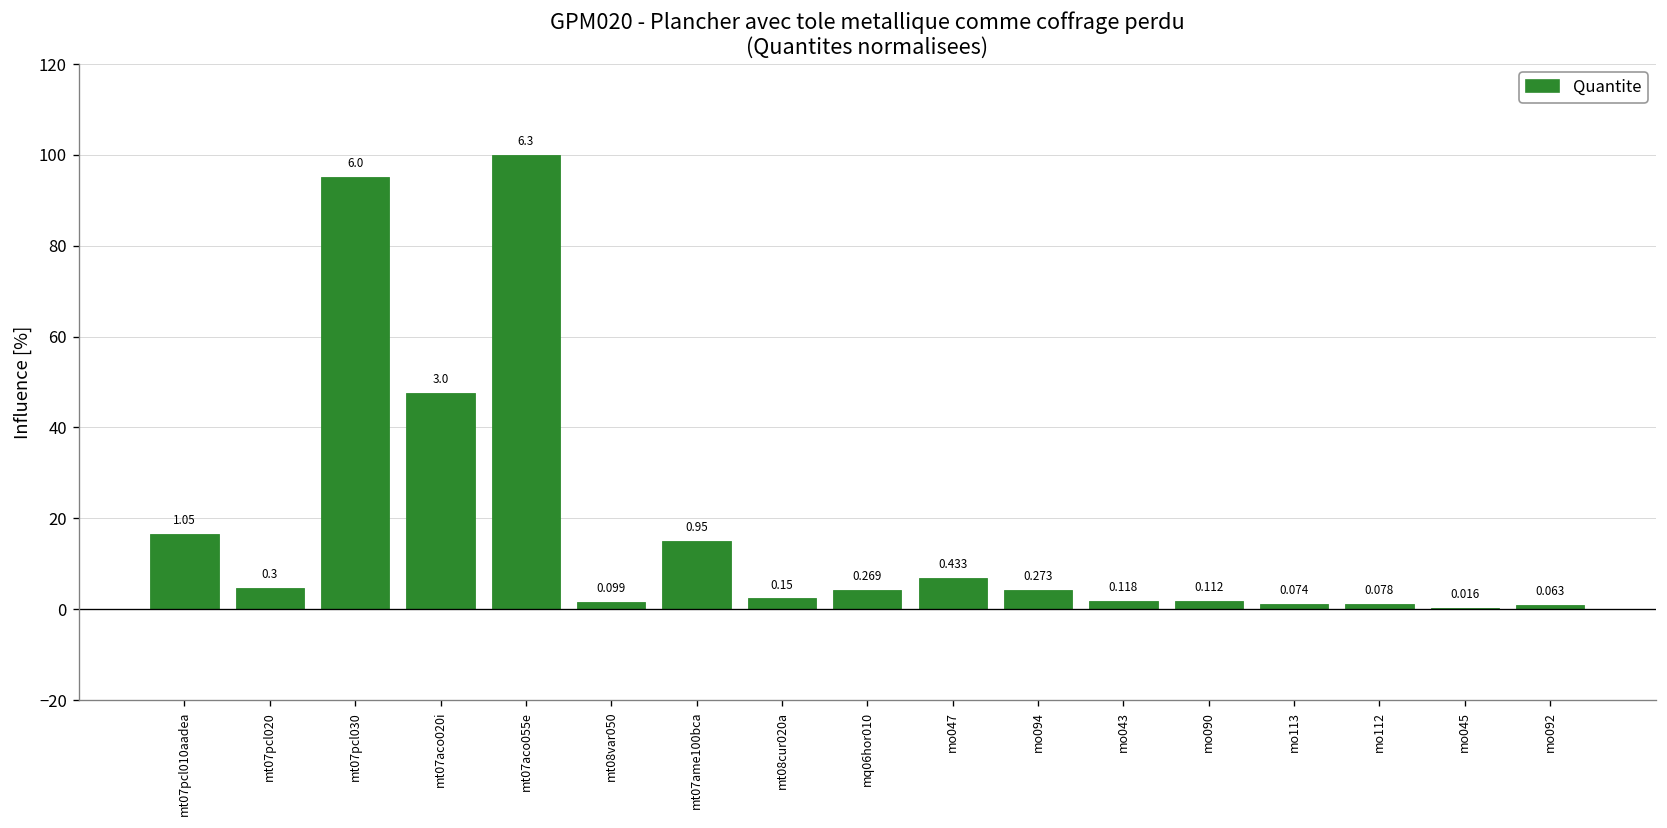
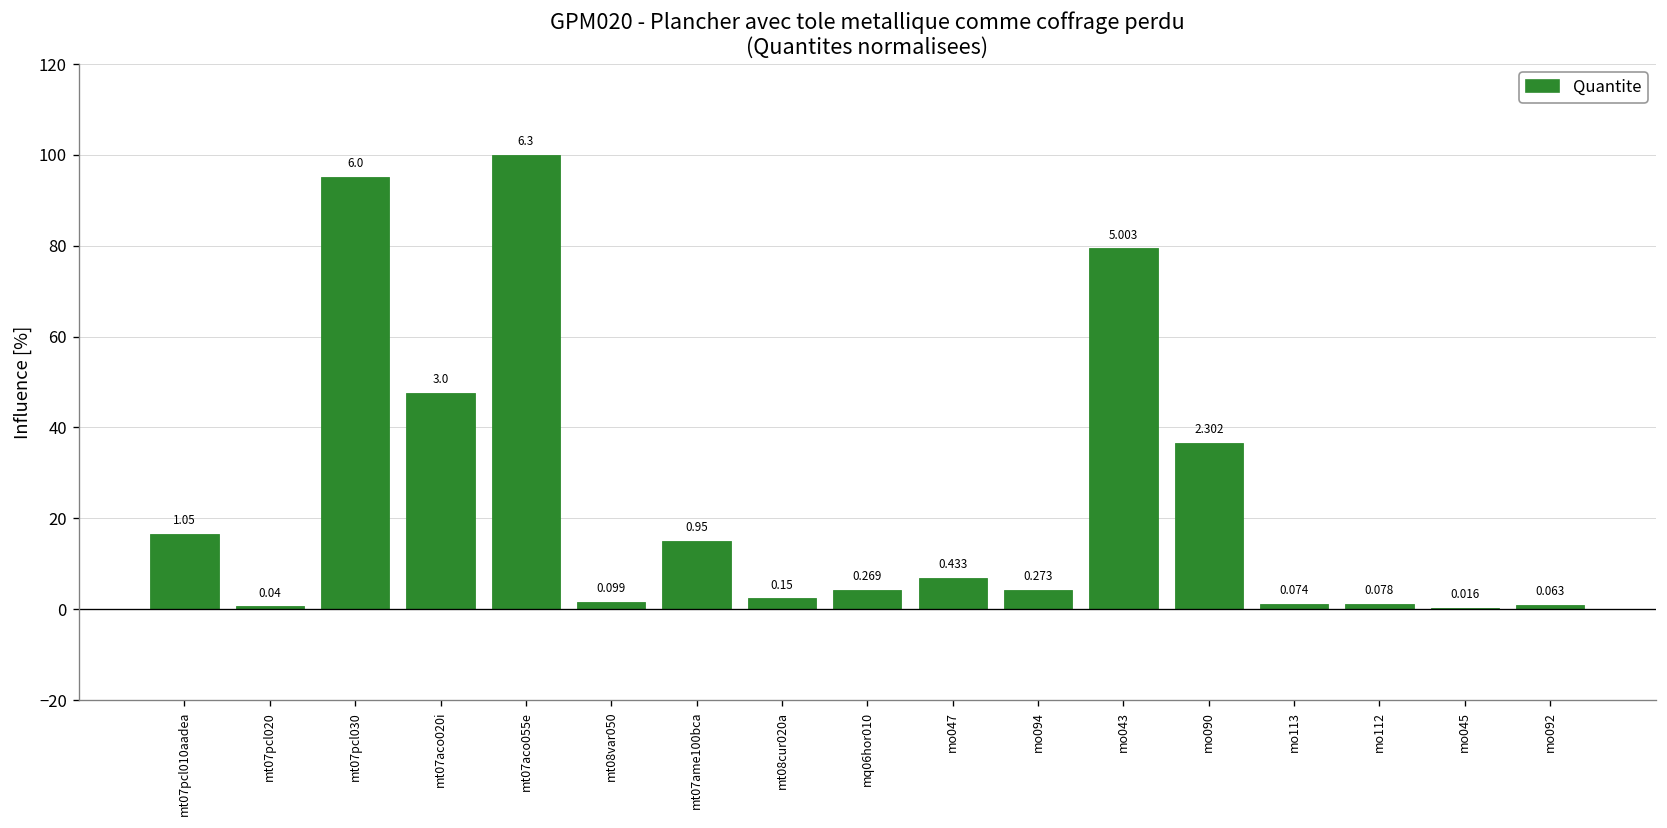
  {
-   "mt07pcl020": 0.3,
-   "mo043": 0.118,
-   "mo090": 0.112
+   "mt07pcl020": 0.04,
+   "mo043": 5.003,
+   "mo090": 2.302
  }
